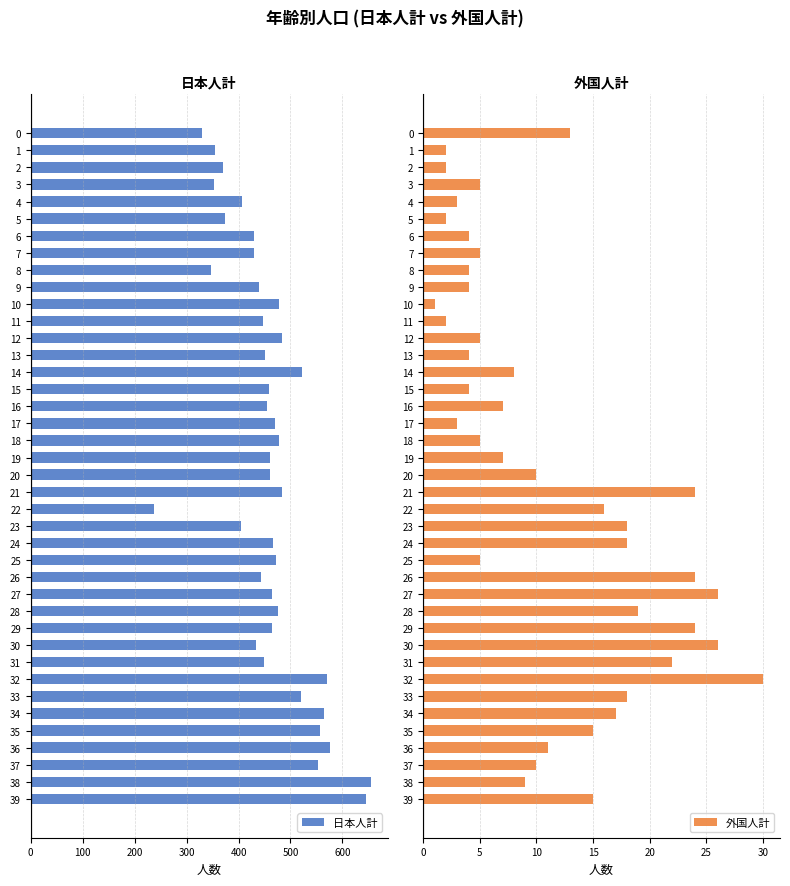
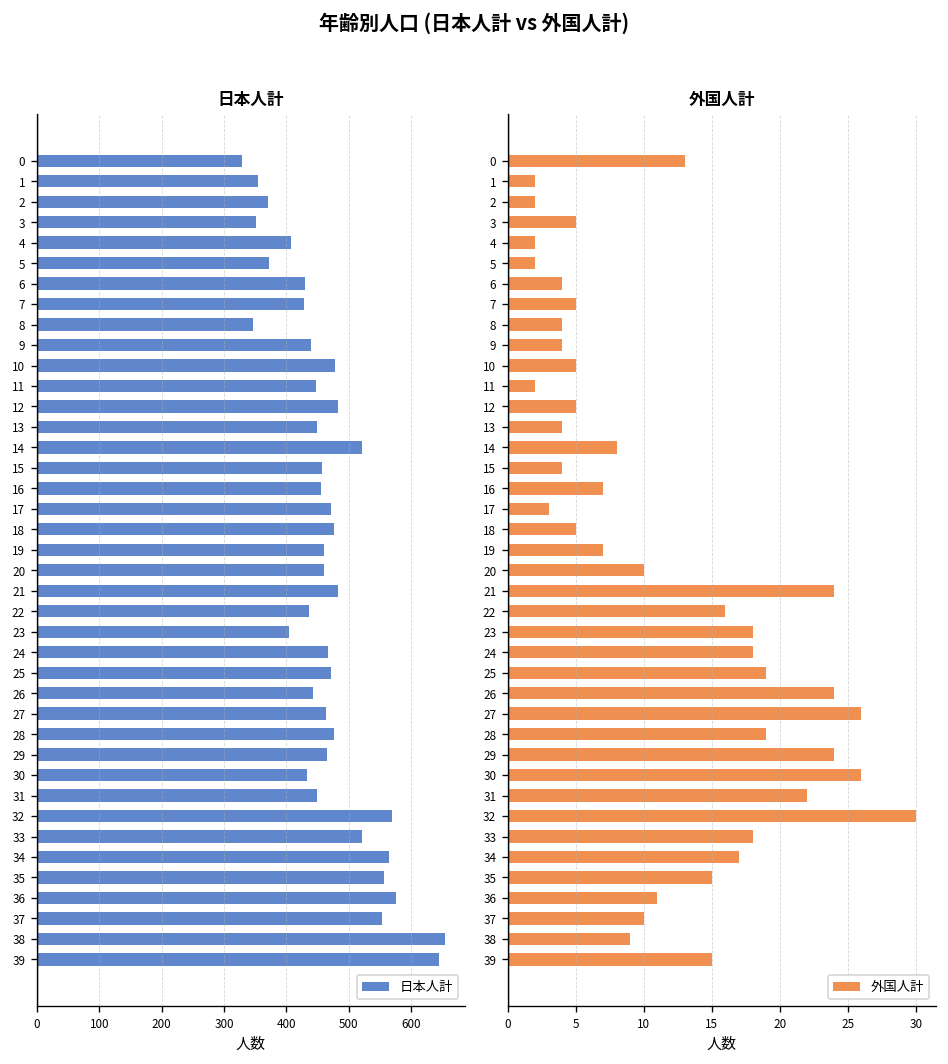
  {
    "日本人計": {
      "0": 330,
      "1": 360,
      "2": 370,
      "3": 350,
      "4": 410,
      "5": 370,
      "6": 430,
      "7": 430,
      "8": 350,
      "9": 440,
      "10": 480,
      "11": 450,
      "12": 480,
      "13": 450,
      "14": 520,
      "15": 460,
      "16": 460,
      "17": 470,
      "18": 480,
      "19": 460,
      "20": 460,
      "21": 480,
-     "22": 240,
+     "22": 440,
      "23": 400,
      "24": 470,
      "25": 470,
      "26": 440,
      "27": 460,
      "28": 480,
      "29": 470,
      "30": 430,
      "31": 450,
      "32": 570,
      "33": 520,
      "34": 560,
      "35": 560,
      "36": 580,
      "37": 550,
      "38": 650,
      "39": 650
    },
    "外国人計": {
      "0": 13,
      "1": 2,
      "2": 2,
      "3": 5,
-     "4": 3,
+     "4": 2,
      "5": 2,
      "6": 4,
      "7": 5,
      "8": 4,
      "9": 4,
-     "10": 1,
+     "10": 5,
      "11": 2,
      "12": 5,
      "13": 4,
      "14": 8,
      "15": 4,
      "16": 7,
      "17": 3,
      "18": 5,
      "19": 7,
      "20": 10,
      "21": 24,
      "22": 16,
      "23": 18,
      "24": 18,
-     "25": 5,
+     "25": 19,
      "26": 24,
      "27": 26,
      "28": 19,
      "29": 24,
      "30": 26,
      "31": 22,
      "32": 30,
      "33": 18,
      "34": 17,
      "35": 15,
      "36": 11,
      "37": 10,
      "38": 9,
      "39": 15
    }
  }
